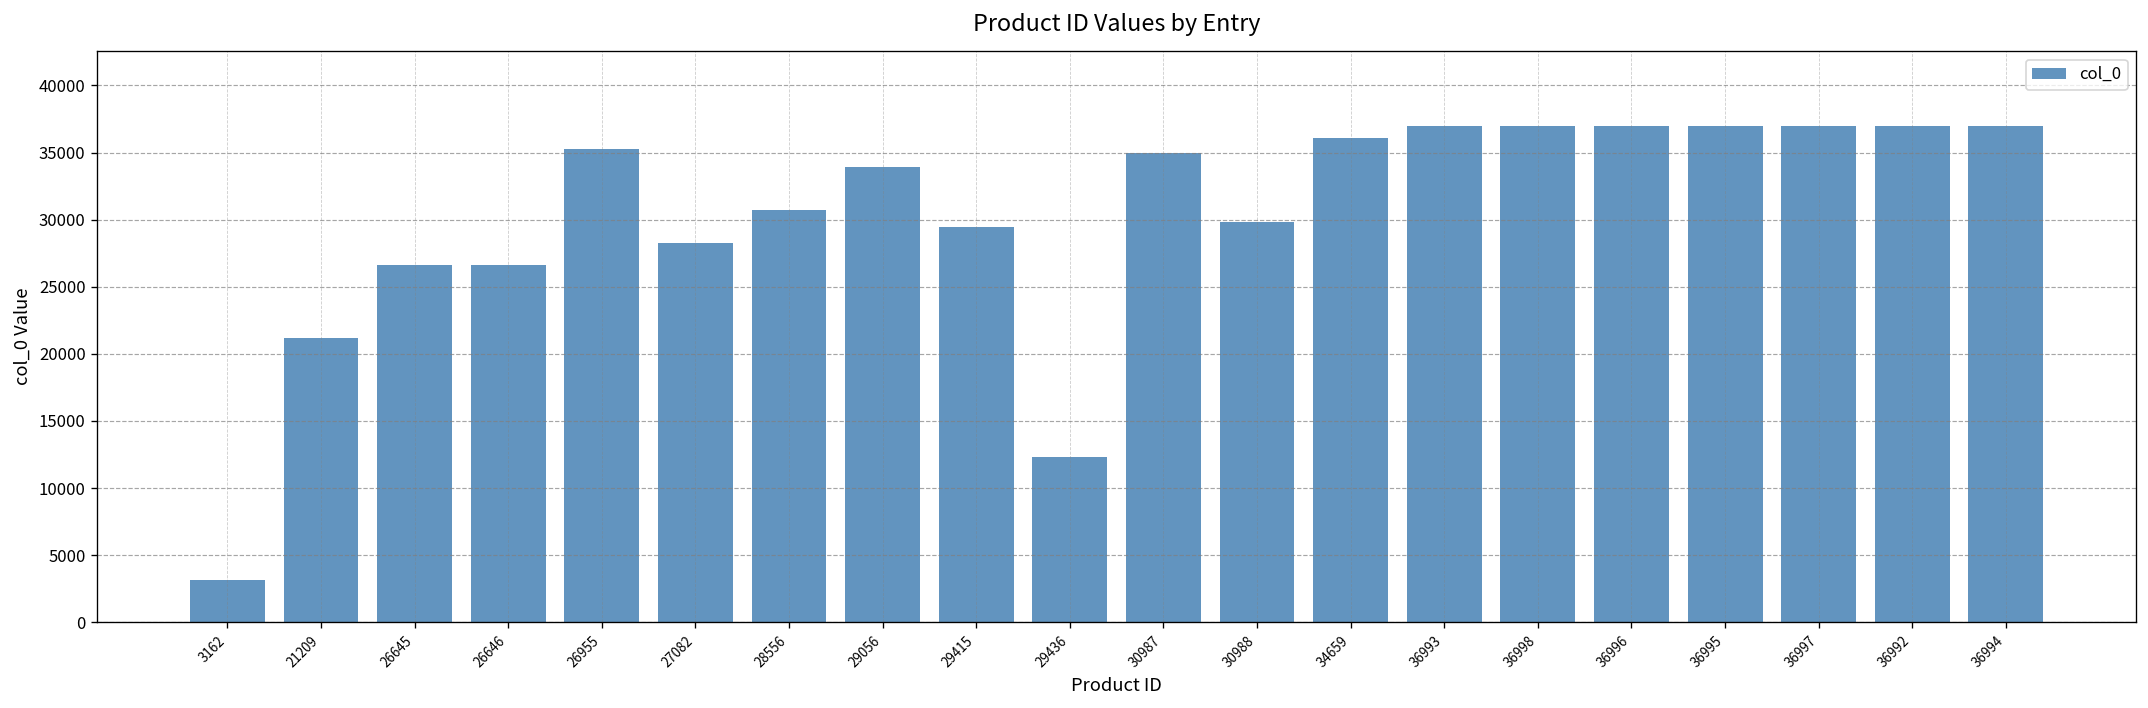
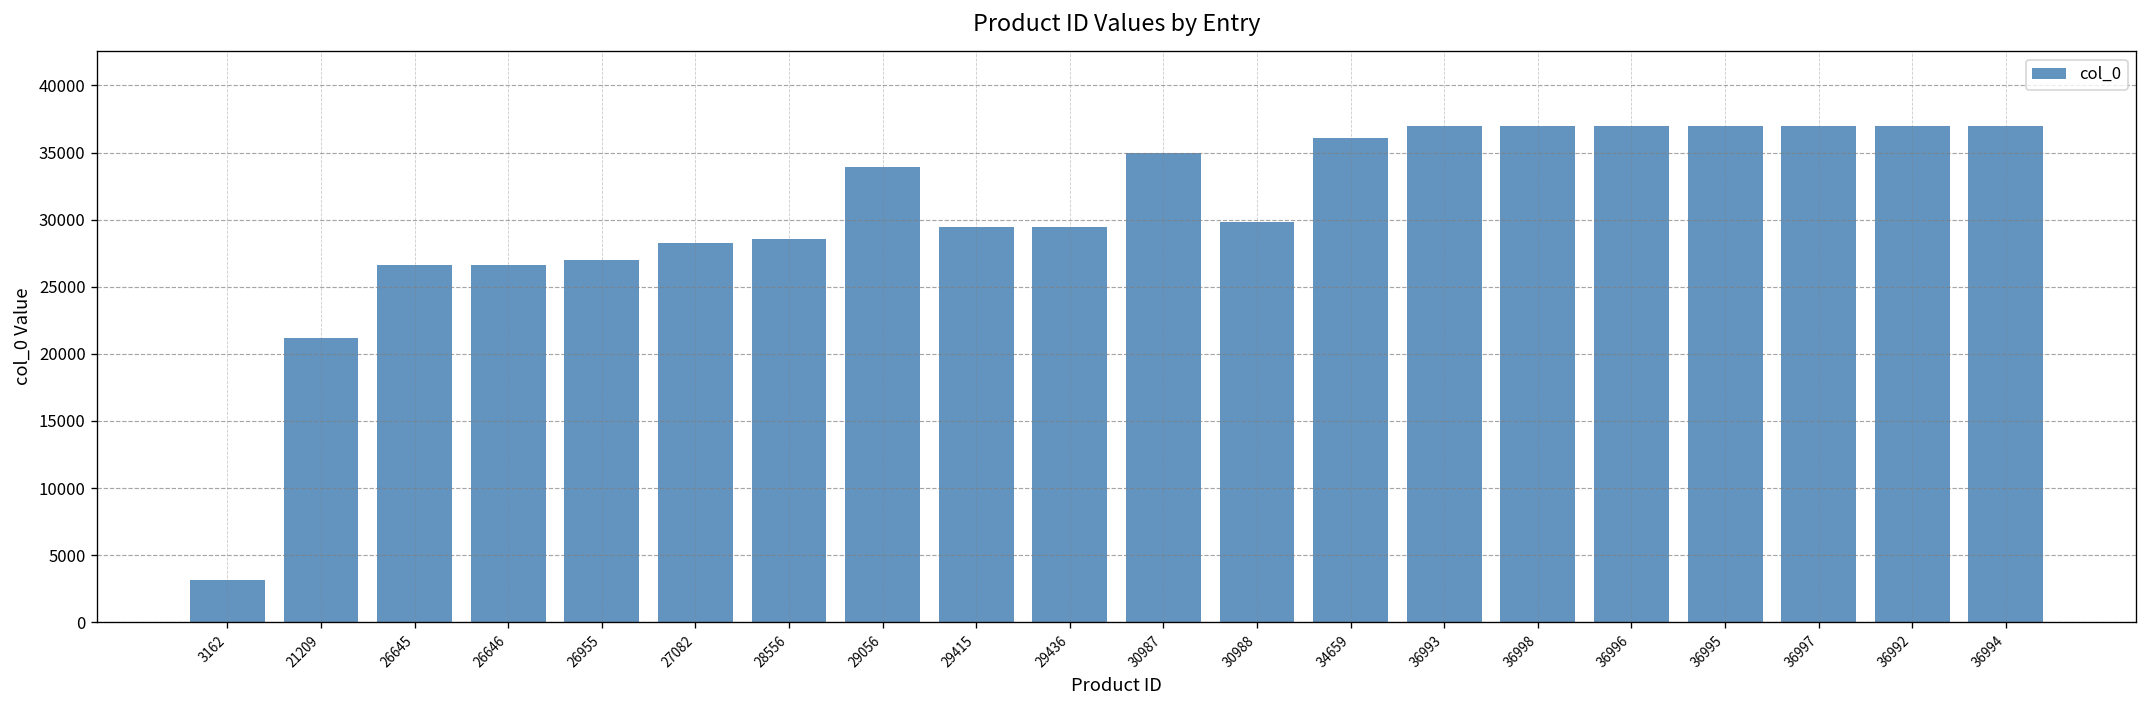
  {
    "3162": 3200,
    "21209": 21200,
    "26645": 26600,
    "26646": 26600,
-   "26955": 35300,
+   "26955": 27000,
    "27082": 28200,
-   "28556": 30700,
+   "28556": 28600,
    "29056": 33900,
    "29415": 29400,
-   "29436": 12300,
+   "29436": 29400,
    "30987": 35000,
    "30988": 29800,
    "34659": 36100,
    "36993": 37000,
    "36998": 37000,
    "36996": 37000,
    "36995": 37000,
    "36997": 37000,
    "36992": 37000,
    "36994": 37000
  }
